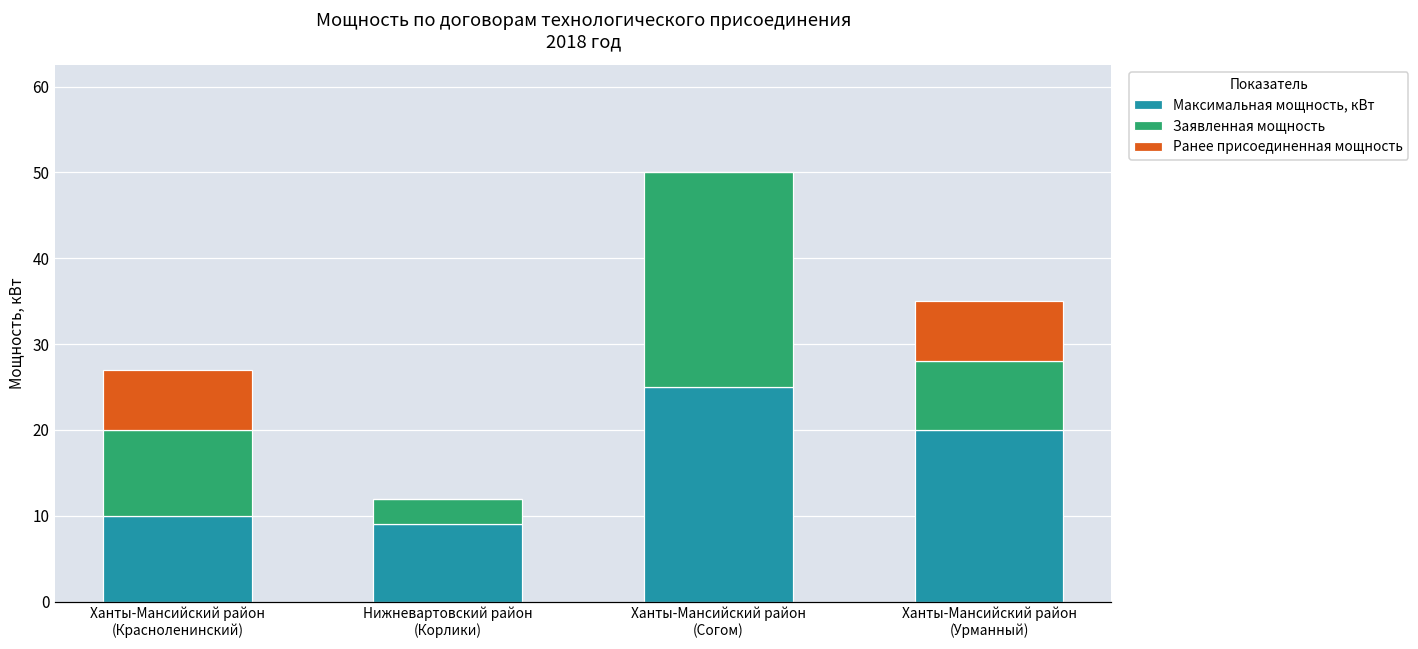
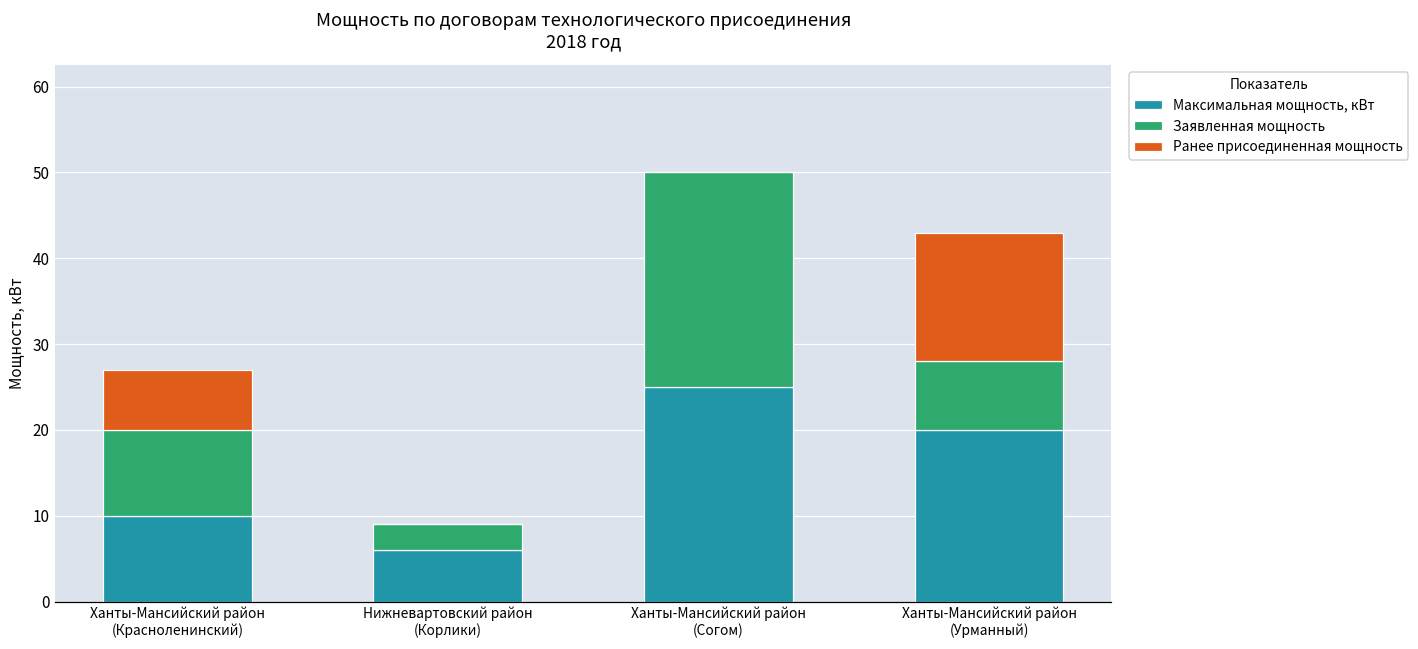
  {
    "Максимальная мощность, кВт": {
      "Ханты-Мансийский район (Красноленинский)": 10,
-     "Нижневартовский район (Корлики)": 9,
+     "Нижневартовский район (Корлики)": 6,
      "Ханты-Мансийский район (Согом)": 25,
      "Ханты-Мансийский район (Урманный)": 20
    },
    "Заявленная мощность": {
      "Ханты-Мансийский район (Красноленинский)": 10,
      "Нижневартовский район (Корлики)": 3,
      "Ханты-Мансийский район (Согом)": 25,
      "Ханты-Мансийский район (Урманный)": 8
    },
    "Ранее присоединенная мощность": {
      "Ханты-Мансийский район (Красноленинский)": 7,
      "Нижневартовский район (Корлики)": 0,
      "Ханты-Мансийский район (Согом)": 0,
-     "Ханты-Мансийский район (Урманный)": 7
+     "Ханты-Мансийский район (Урманный)": 15
    }
  }
